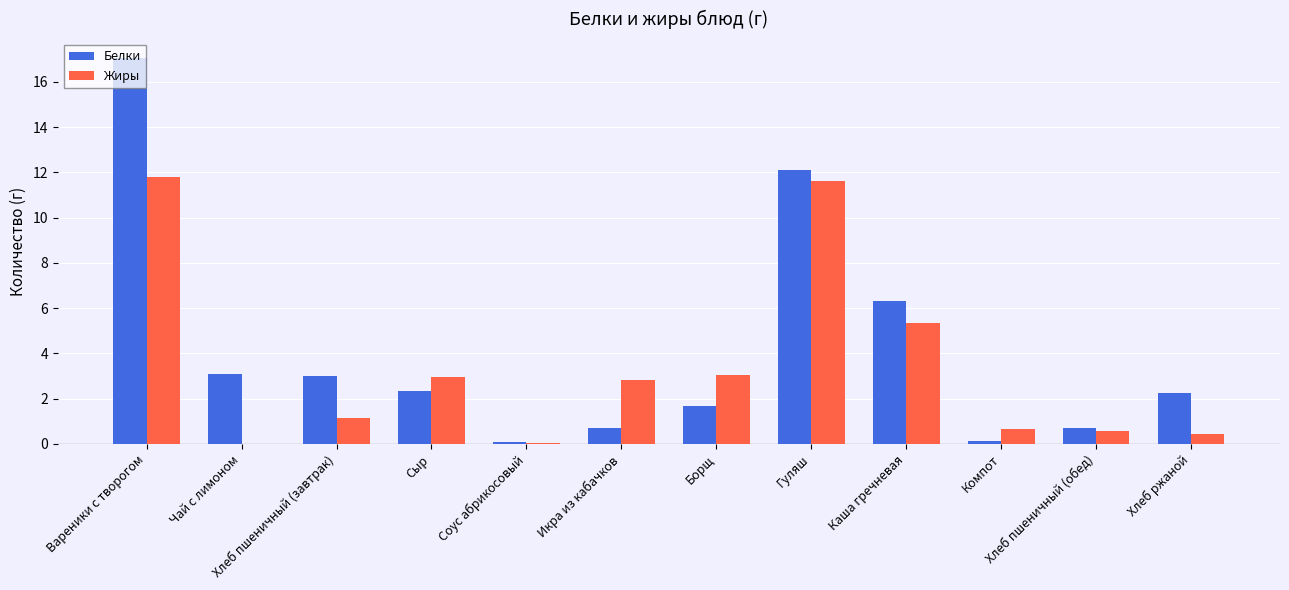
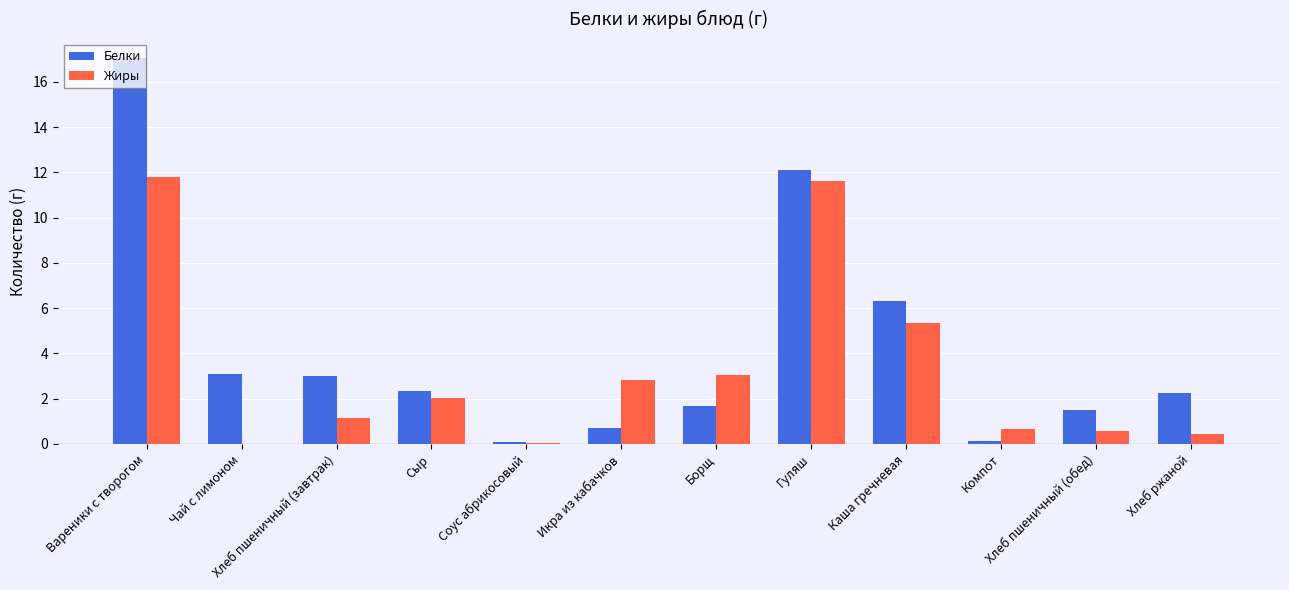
  {
    "Белки": {
      "Чай с лимоном": 3.1,
      "Хлеб пшеничный (завтрак)": 3.0,
      "Сыр": 2.3,
      "Икра из кабачков": 0.7,
      "Борщ": 1.7,
      "Гуляш": 12.1,
      "Каша гречневая": 6.3,
      "Компот": 0.1,
-     "Хлеб пшеничный (обед)": 0.7,
+     "Хлеб пшеничный (обед)": 1.5,
      "Хлеб ржаной": 2.2
    },
    "Жиры": {
      "Вареники с творогом": 11.8,
      "Чай с лимоном": 0.0,
      "Хлеб пшеничный (завтрак)": 1.2,
-     "Сыр": 3.0,
+     "Сыр": 2.0,
      "Икра из кабачков": 2.8,
      "Борщ": 3.0,
      "Гуляш": 11.6,
      "Каша гречневая": 5.4,
      "Компот": 0.7,
      "Хлеб пшеничный (обед)": 0.6,
      "Хлеб ржаной": 0.4
    }
  }
